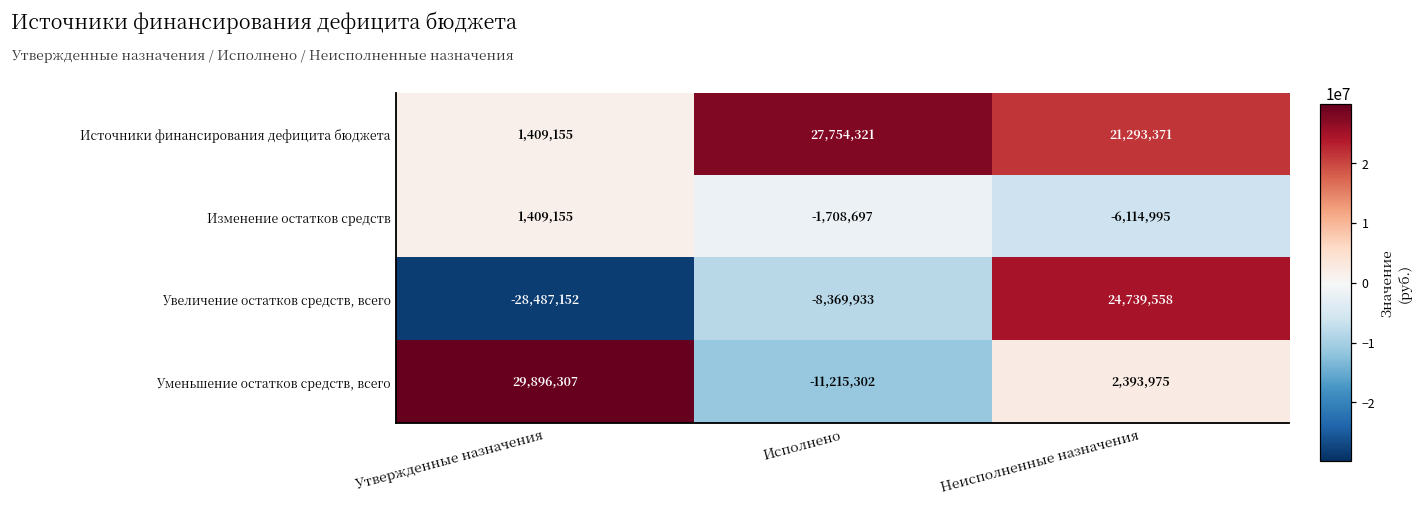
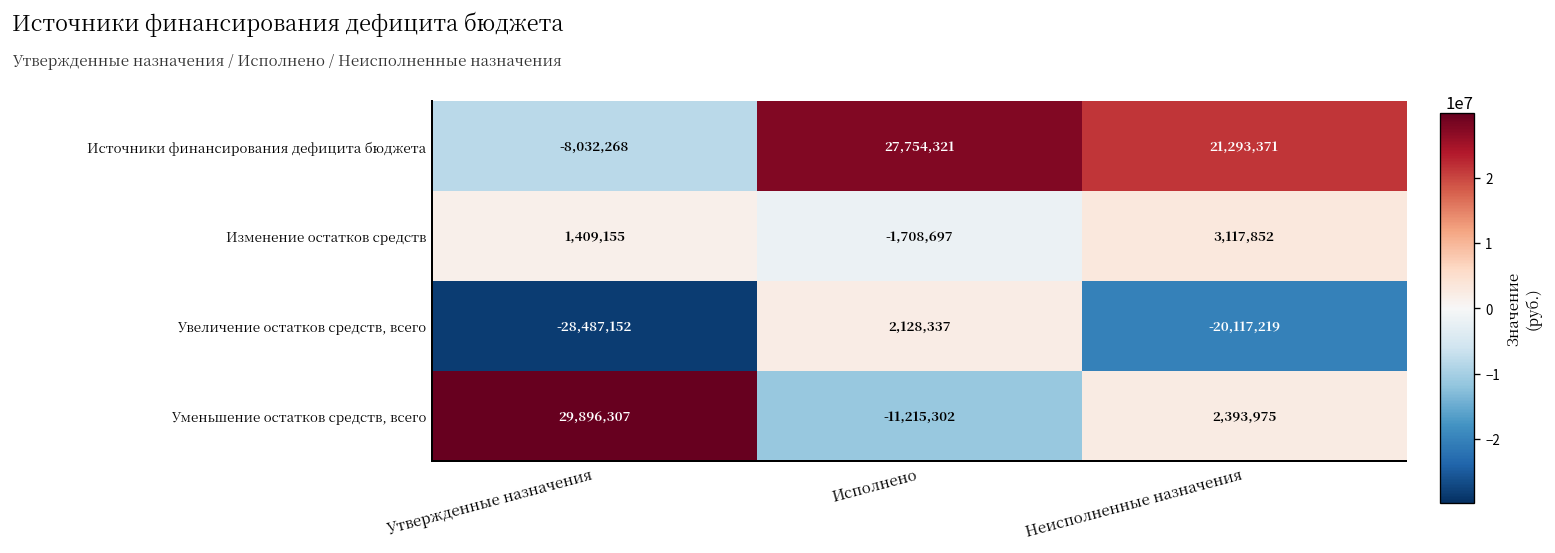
  {
    "Источники финансирования дефицита бюджета": {
-     "Утвержденные назначения": "1,409,155",
+     "Утвержденные назначения": "-8,032,268",
      "Исполнено": "27,754,321",
      "Неисполненные назначения": "21,293,371"
    },
    "Изменение остатков средств": {
      "Утвержденные назначения": "1,409,155",
      "Исполнено": "-1,708,697",
-     "Неисполненные назначения": "-6,114,995"
+     "Неисполненные назначения": "3,117,852"
    },
    "Увеличение остатков средств, всего": {
      "Утвержденные назначения": "-28,487,152",
-     "Исполнено": "-8,369,933",
-     "Неисполненные назначения": "24,739,558"
+     "Исполнено": "2,128,337",
+     "Неисполненные назначения": "-20,117,219"
    },
    "Уменьшение остатков средств, всего": {
      "Утвержденные назначения": "29,896,307",
      "Исполнено": "-11,215,302",
      "Неисполненные назначения": "2,393,975"
    }
  }
